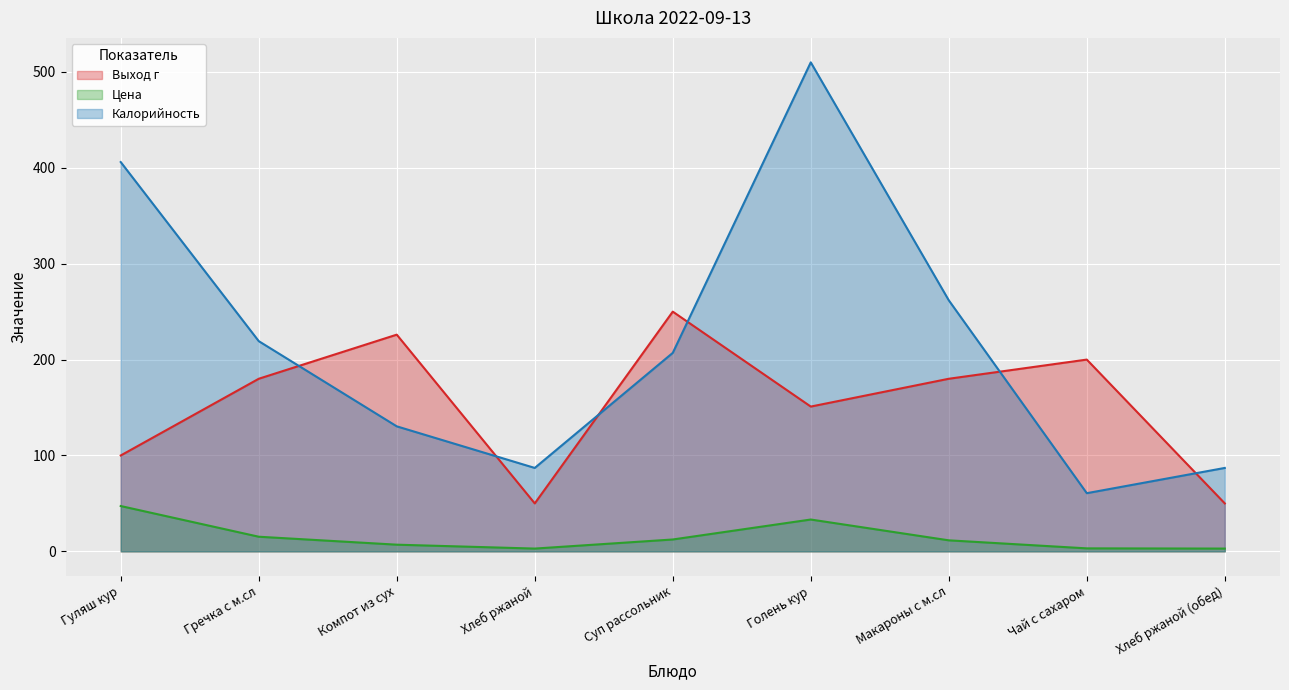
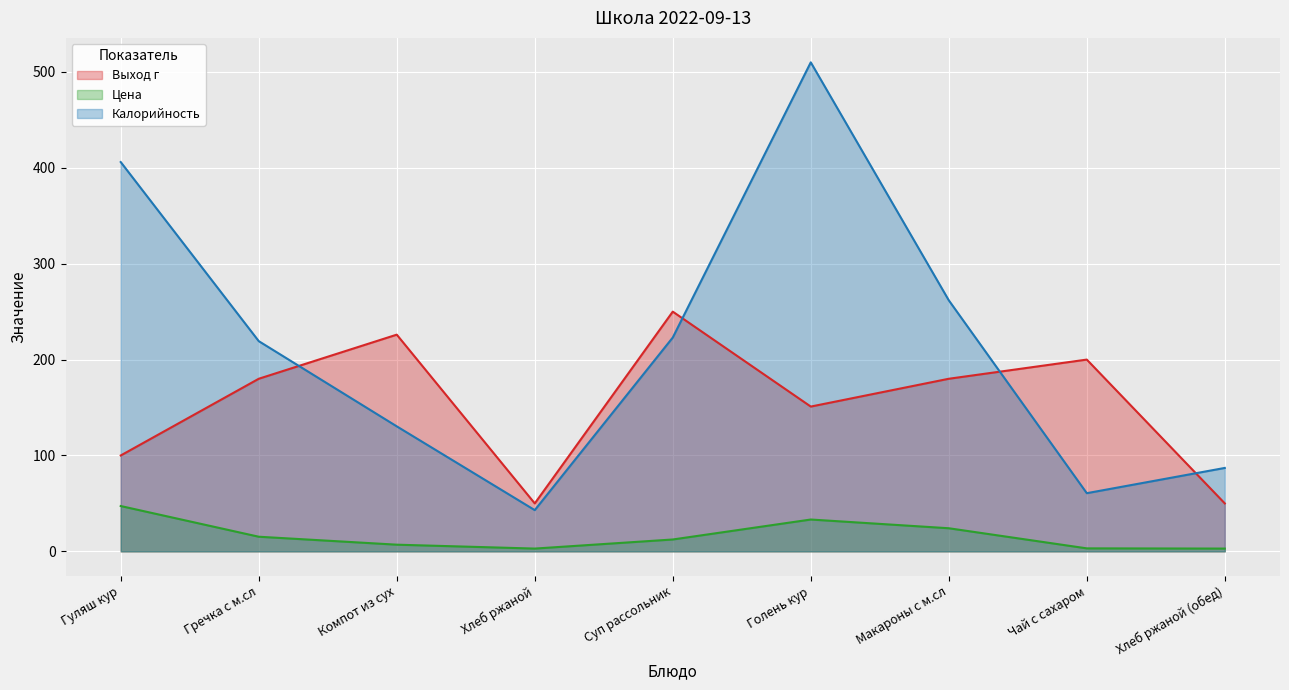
  {
    "Выход г": {
      "Гуляш кур": 100,
      "Гречка с м.сл": 180,
      "Компот из сух": 230,
      "Хлеб ржаной": 50,
      "Суп рассольник": 250,
      "Голень кур": 150,
      "Макароны с м.сл": 180,
      "Чай с сахаром": 200,
      "Хлеб ржаной (обед)": 50
    },
    "Цена": {
      "Гуляш кур": 50,
      "Гречка с м.сл": 20,
      "Компот из сух": 10,
      "Хлеб ржаной": 0,
      "Суп рассольник": 10,
      "Голень кур": 30,
-     "Макароны с м.сл": 10,
+     "Макароны с м.сл": 20,
      "Чай с сахаром": 0,
      "Хлеб ржаной (обед)": 0
    },
    "Калорийность": {
      "Гуляш кур": 410,
      "Гречка с м.сл": 220,
      "Компот из сух": 130,
-     "Хлеб ржаной": 90,
-     "Суп рассольник": 210,
+     "Хлеб ржаной": 40,
+     "Суп рассольник": 220,
      "Голень кур": 510,
      "Макароны с м.сл": 260,
      "Чай с сахаром": 60,
      "Хлеб ржаной (обед)": 90
    }
  }
